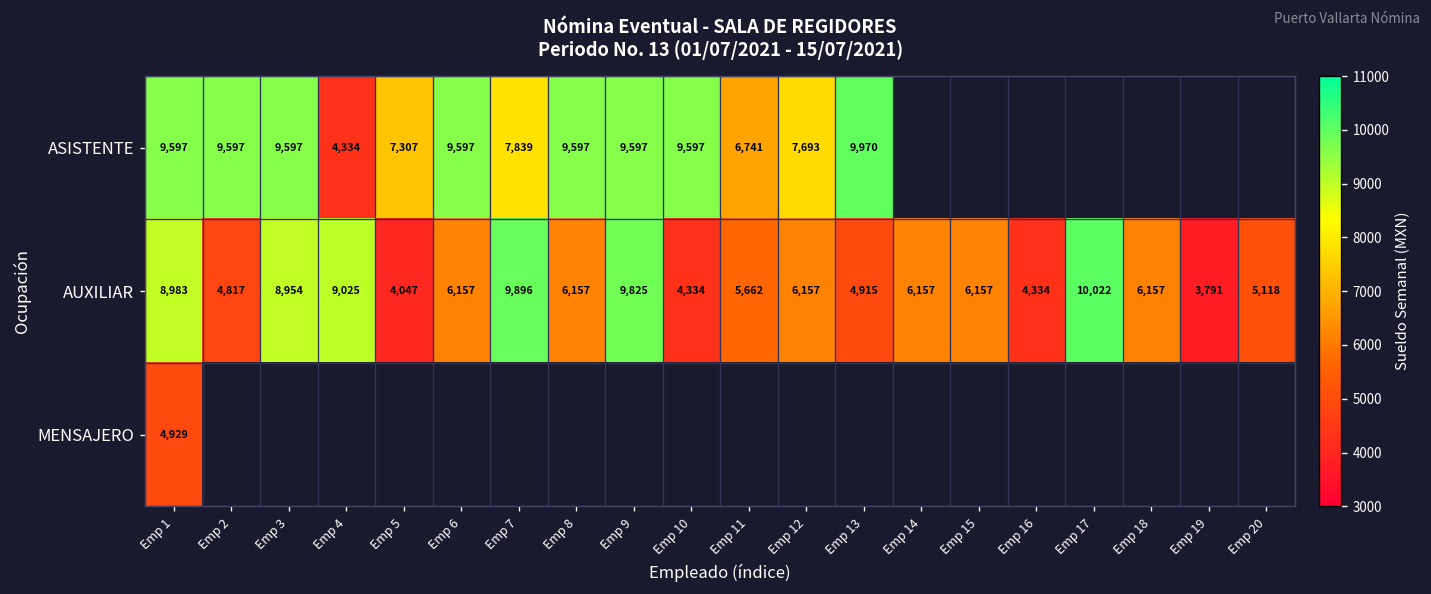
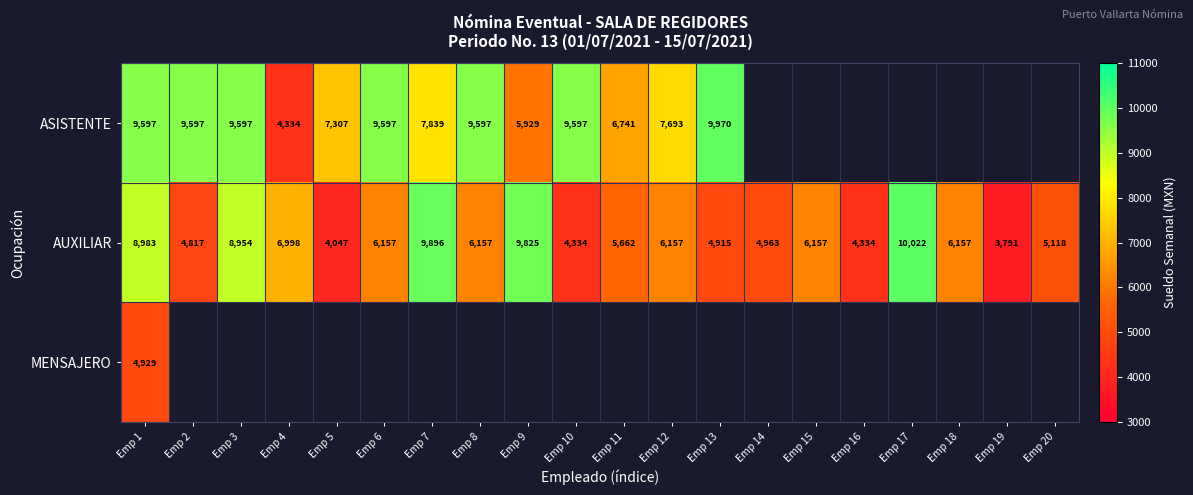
  {
    "ASISTENTE": {
      "Emp 1": "9,597",
      "Emp 2": "9,597",
      "Emp 3": "9,597",
      "Emp 4": "4,334",
      "Emp 5": "7,307",
      "Emp 6": "9,597",
      "Emp 7": "7,839",
      "Emp 8": "9,597",
-     "Emp 9": "9,597",
+     "Emp 9": "5,929",
      "Emp 10": "9,597",
      "Emp 11": "6,741",
      "Emp 12": "7,693",
      "Emp 13": "9,970"
    },
    "AUXILIAR": {
      "Emp 1": "8,983",
      "Emp 2": "4,817",
      "Emp 3": "8,954",
-     "Emp 4": "9,025",
+     "Emp 4": "6,998",
      "Emp 5": "4,047",
      "Emp 6": "6,157",
      "Emp 7": "9,896",
      "Emp 8": "6,157",
      "Emp 9": "9,825",
      "Emp 10": "4,334",
      "Emp 11": "5,662",
      "Emp 12": "6,157",
      "Emp 13": "4,915",
-     "Emp 14": "6,157",
+     "Emp 14": "4,963",
      "Emp 15": "6,157",
      "Emp 16": "4,334",
      "Emp 17": "10,022",
      "Emp 18": "6,157",
      "Emp 19": "3,791",
      "Emp 20": "5,118"
    },
    "MENSAJERO": {
      "Emp 1": "4,929"
    }
  }
